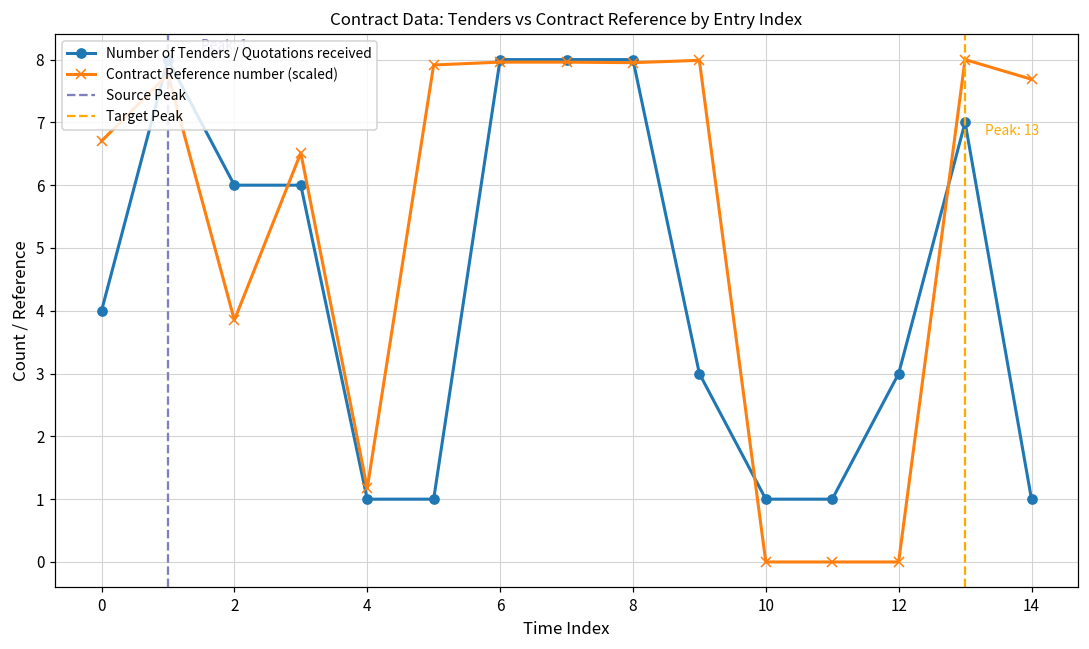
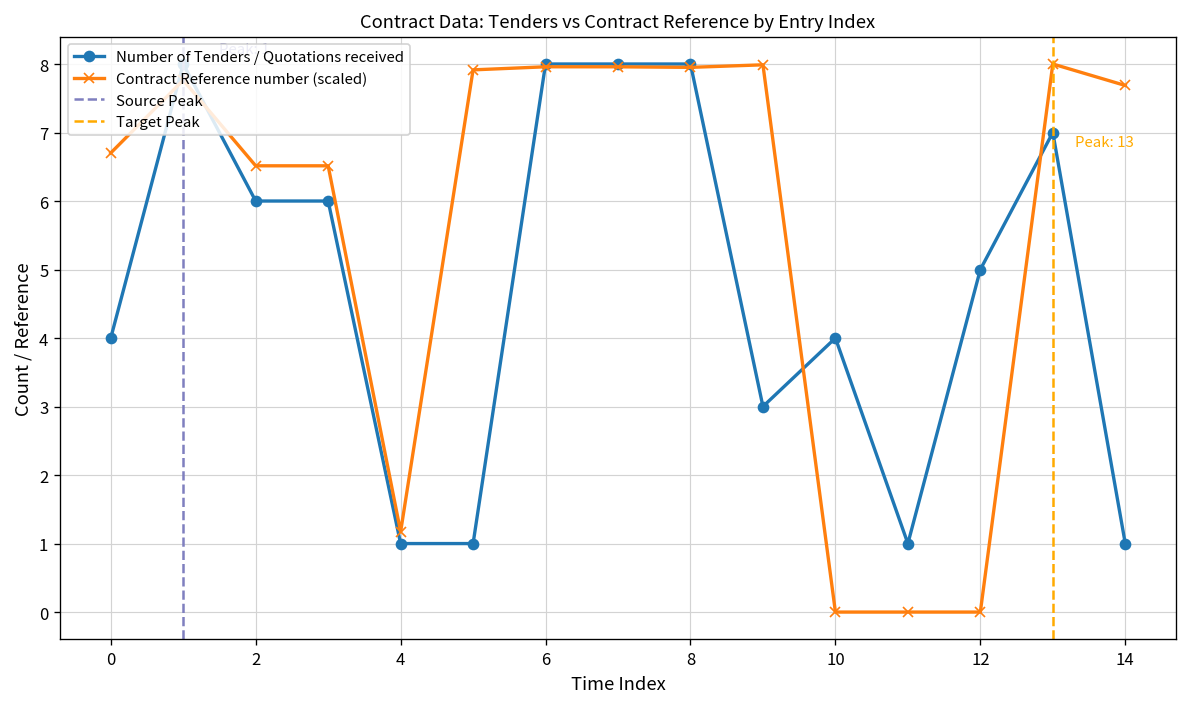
  {
    "Number of Tenders / Quotations received": {
      "0": 4,
      "2": 6,
      "4": 1,
      "8": 8,
-     "10": 1,
-     "12": 3,
+     "10": 4,
+     "12": 5,
      "14": 1
    },
    "Contract Reference number (scaled)": {
      "0": 6.7,
-     "2": 3.9,
+     "2": 6.5,
      "4": 1.2,
      "8": 8.0,
      "10": 0.0,
      "12": 0.0,
      "14": 7.7
    }
  }
